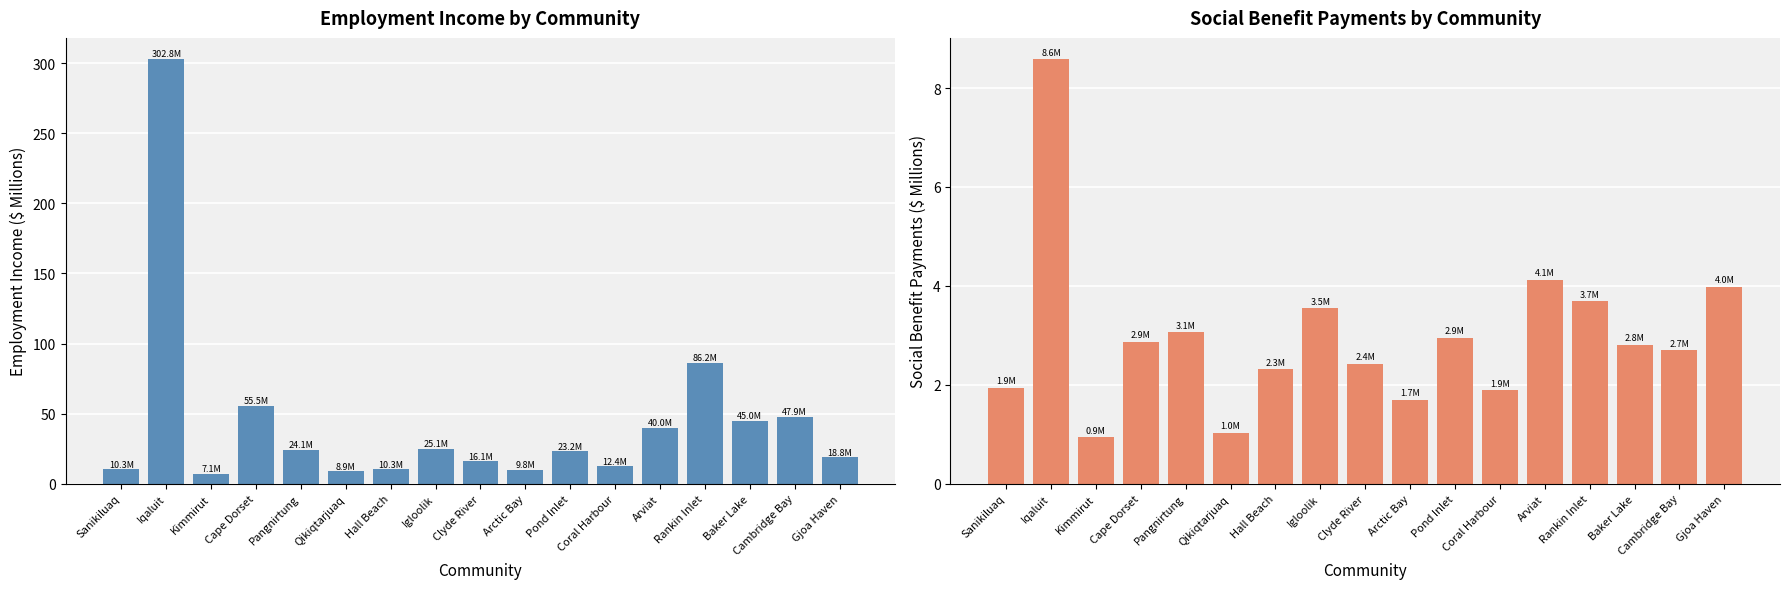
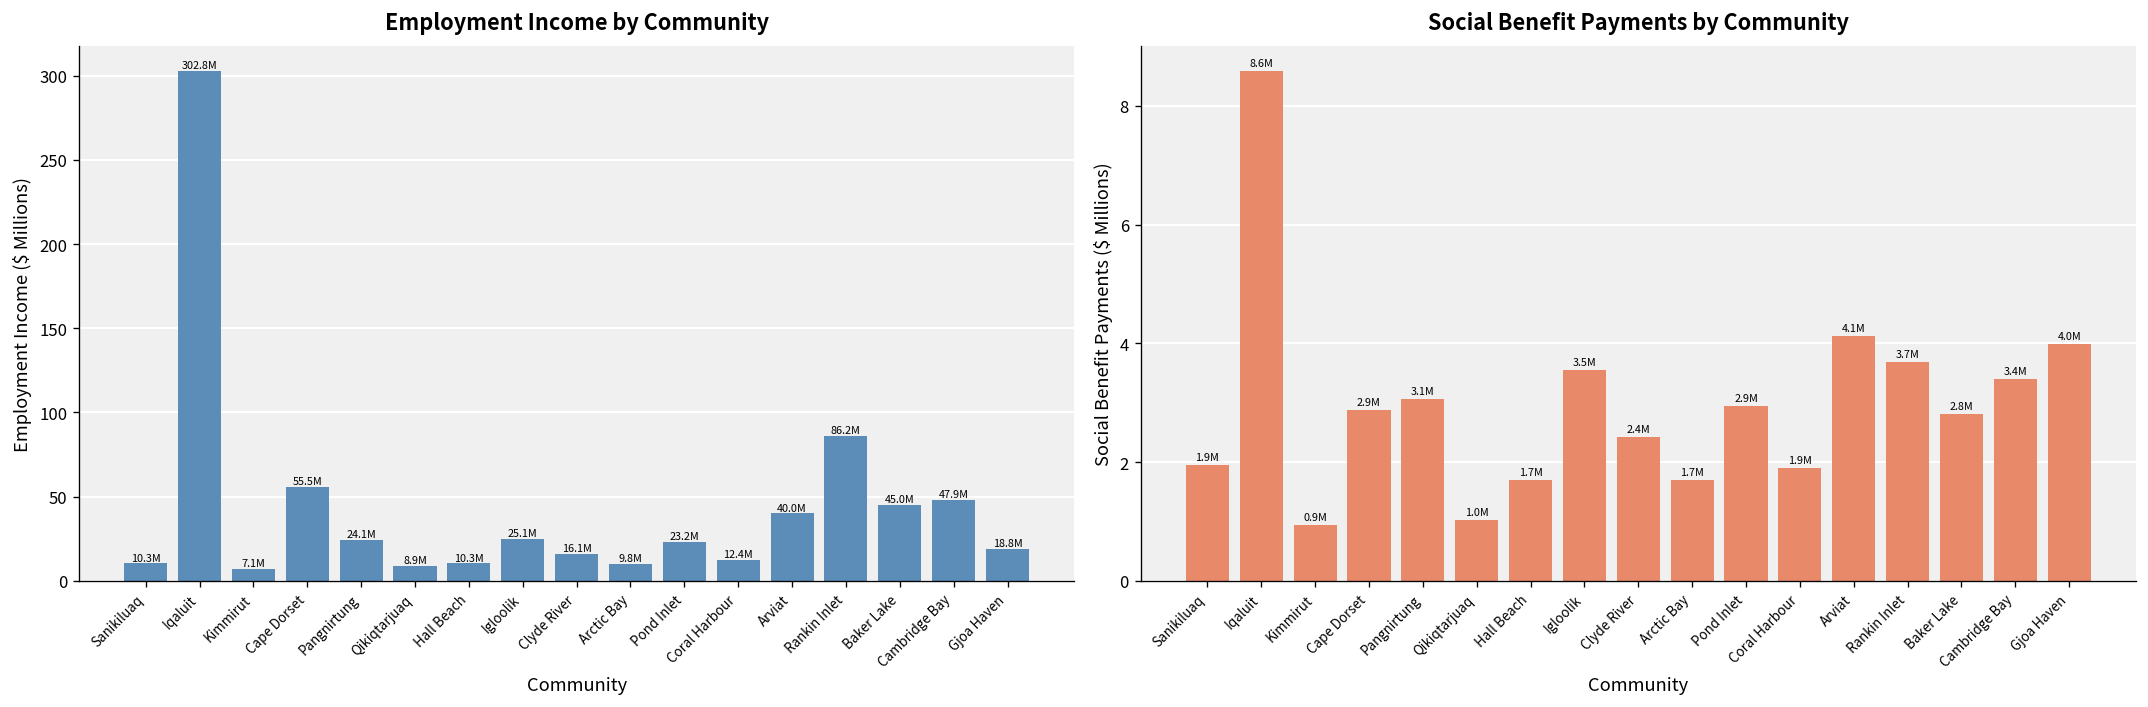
  {
    "Employment Income by Community": {
      "Sanikiluaq": "10.3M",
      "Iqaluit": "302.8M",
      "Kimmirut": "7.1M",
      "Cape Dorset": "55.5M",
      "Pangnirtung": "24.1M",
      "Qikiqtarjuaq": "8.9M",
      "Hall Beach": "10.3M",
      "Igloolik": "25.1M",
      "Clyde River": "16.1M",
      "Arctic Bay": "9.8M",
      "Pond Inlet": "23.2M",
      "Coral Harbour": "12.4M",
      "Arviat": "40.0M",
      "Rankin Inlet": "86.2M",
      "Baker Lake": "45.0M",
      "Cambridge Bay": "47.9M",
      "Gjoa Haven": "18.8M"
    },
    "Social Benefit Payments by Community": {
      "Sanikiluaq": "1.9M",
      "Iqaluit": "8.6M",
      "Kimmirut": "0.9M",
      "Cape Dorset": "2.9M",
      "Pangnirtung": "3.1M",
      "Qikiqtarjuaq": "1.0M",
-     "Hall Beach": "2.3M",
+     "Hall Beach": "1.7M",
      "Igloolik": "3.5M",
      "Clyde River": "2.4M",
      "Arctic Bay": "1.7M",
      "Pond Inlet": "2.9M",
      "Coral Harbour": "1.9M",
      "Arviat": "4.1M",
      "Rankin Inlet": "3.7M",
      "Baker Lake": "2.8M",
-     "Cambridge Bay": "2.7M",
+     "Cambridge Bay": "3.4M",
      "Gjoa Haven": "4.0M"
    }
  }
